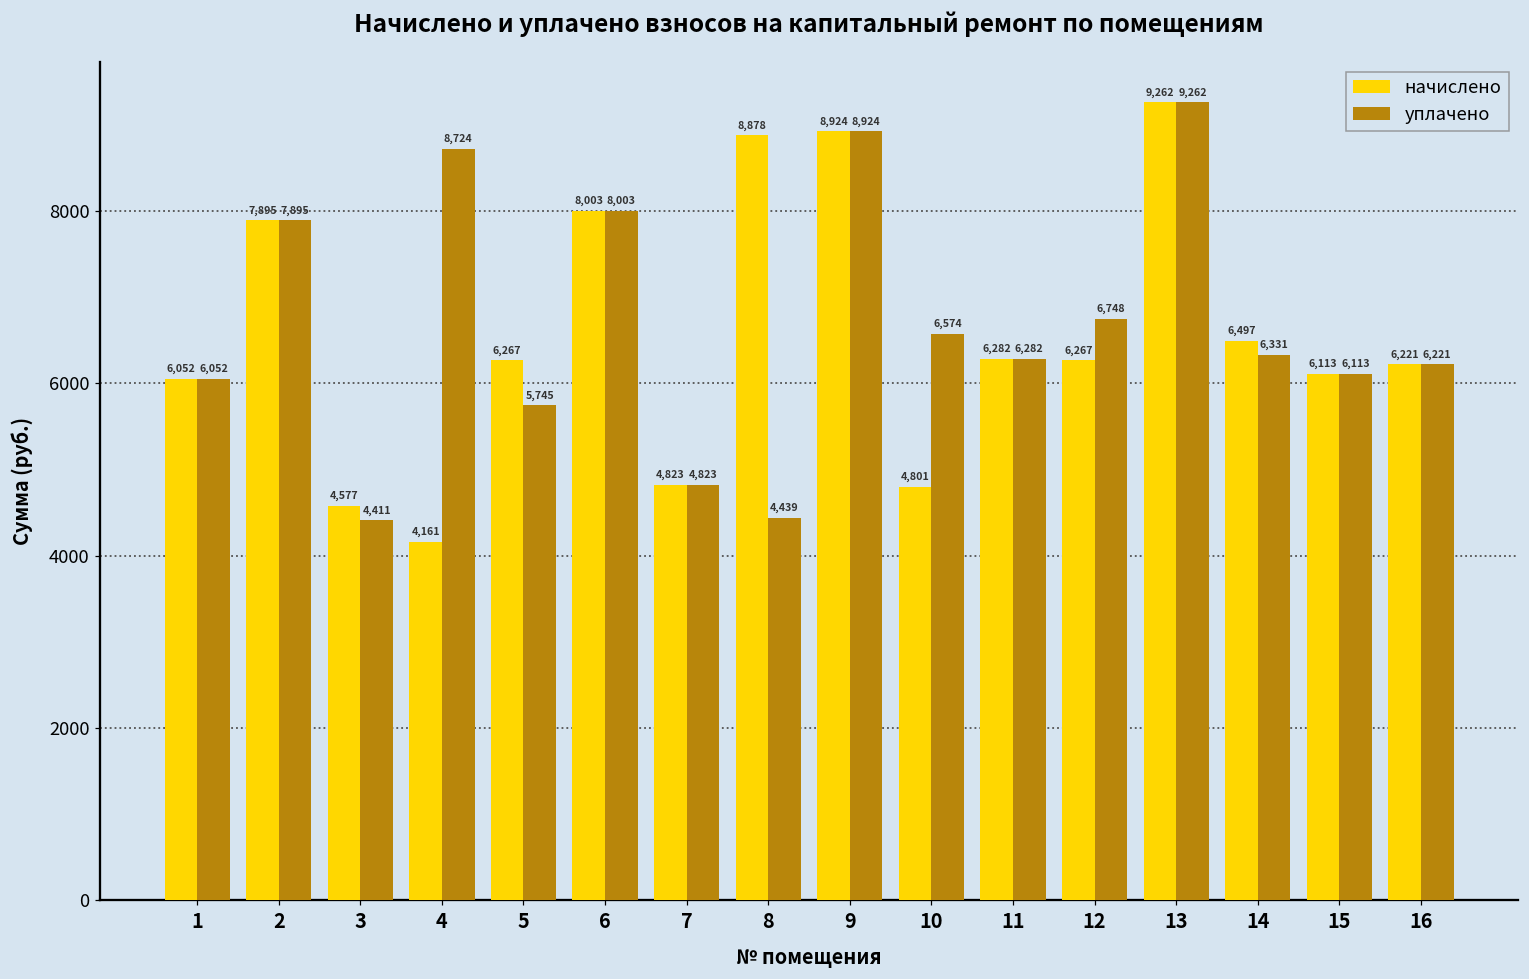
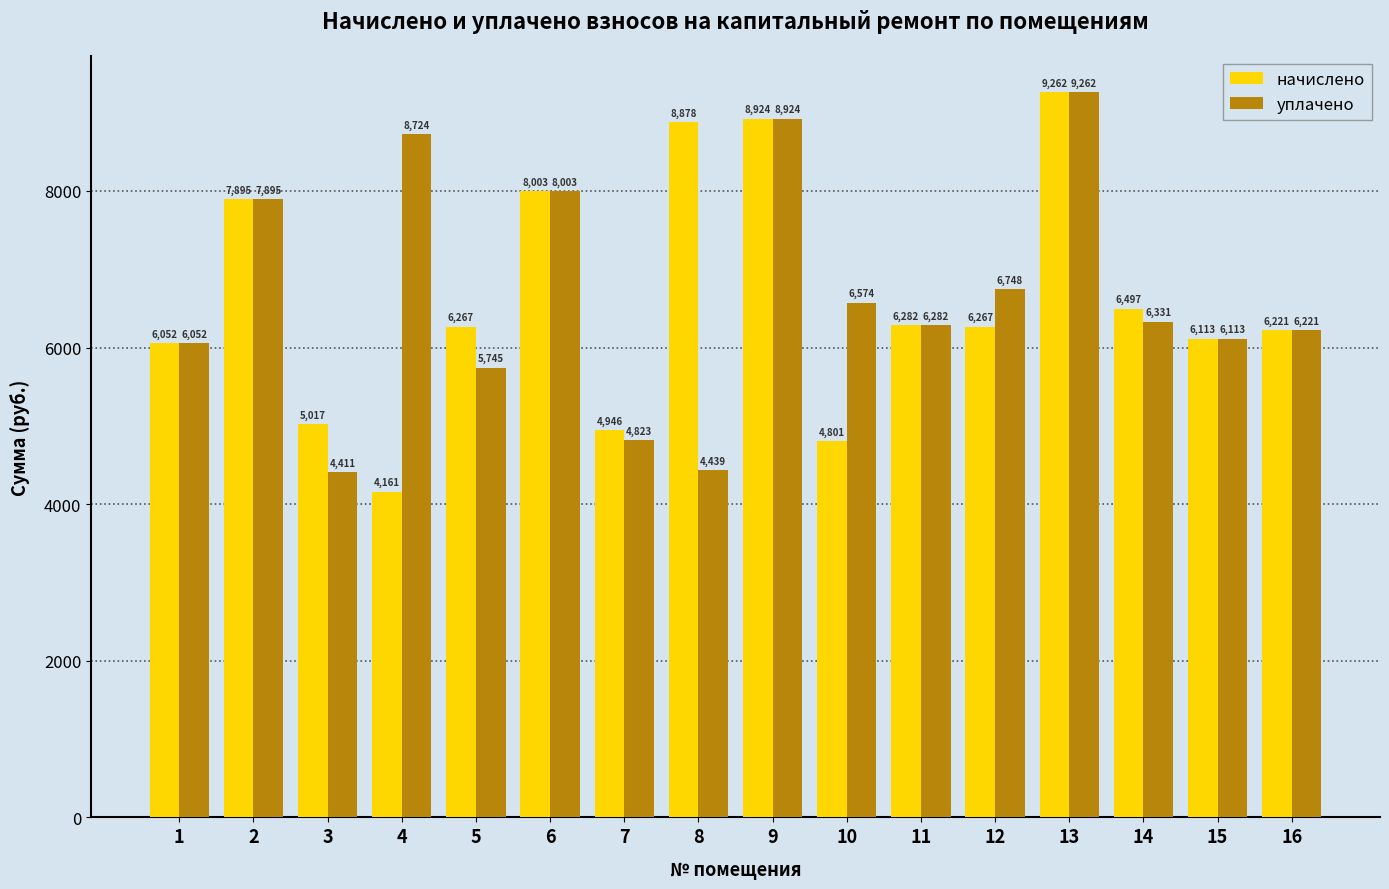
  {
    "начислено": {
      "1": "6,052",
      "2": "7,895",
-     "3": "4,577",
+     "3": "5,017",
      "4": "4,161",
      "5": "6,267",
      "6": "8,003",
-     "7": "4,823",
+     "7": "4,946",
      "8": "8,878",
      "9": "8,924",
      "10": "4,801",
      "11": "6,282",
      "12": "6,267",
      "13": "9,262",
      "14": "6,497",
      "15": "6,113",
      "16": "6,221"
    },
    "уплачено": {
      "1": "6,052",
      "2": "7,895",
      "3": "4,411",
      "4": "8,724",
      "5": "5,745",
      "6": "8,003",
      "7": "4,823",
      "8": "4,439",
      "9": "8,924",
      "10": "6,574",
      "11": "6,282",
      "12": "6,748",
      "13": "9,262",
      "14": "6,331",
      "15": "6,113",
      "16": "6,221"
    }
  }
